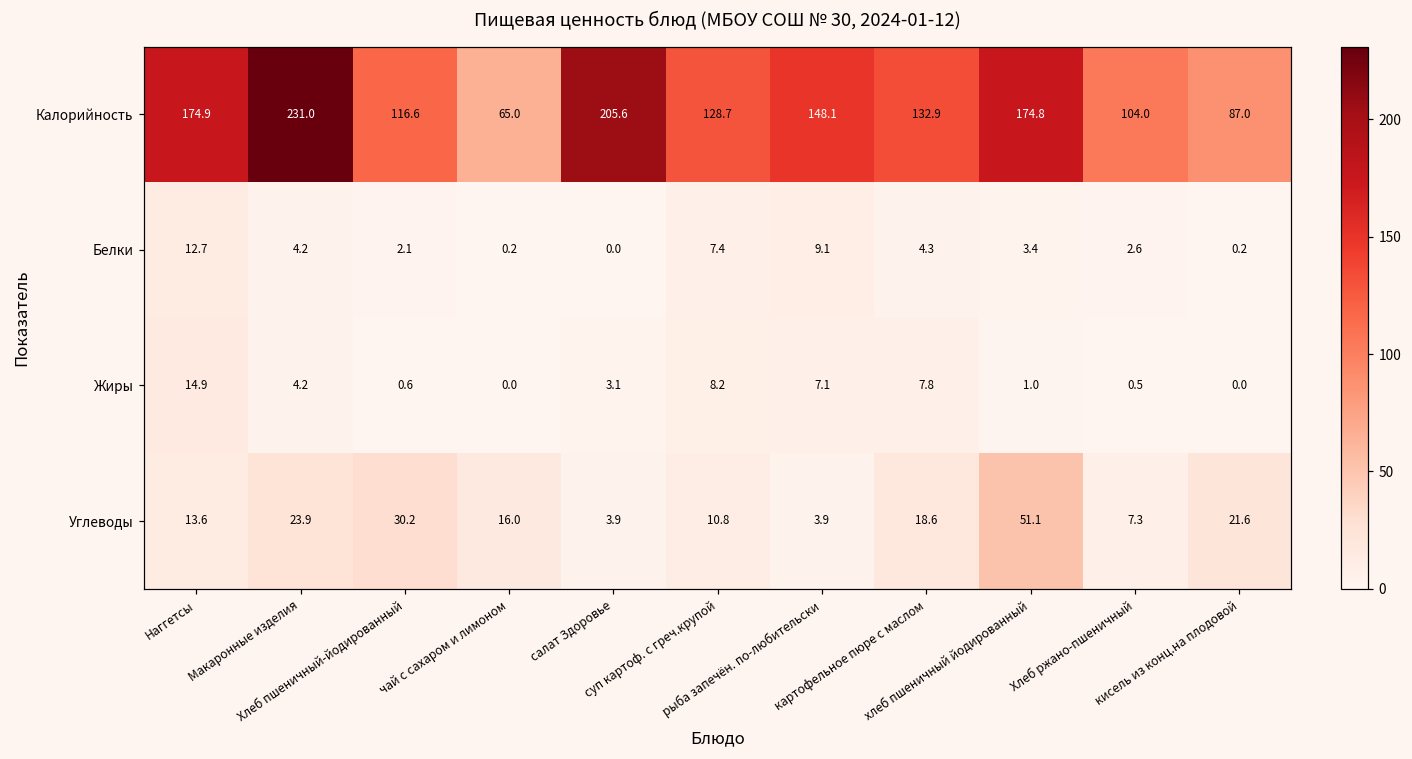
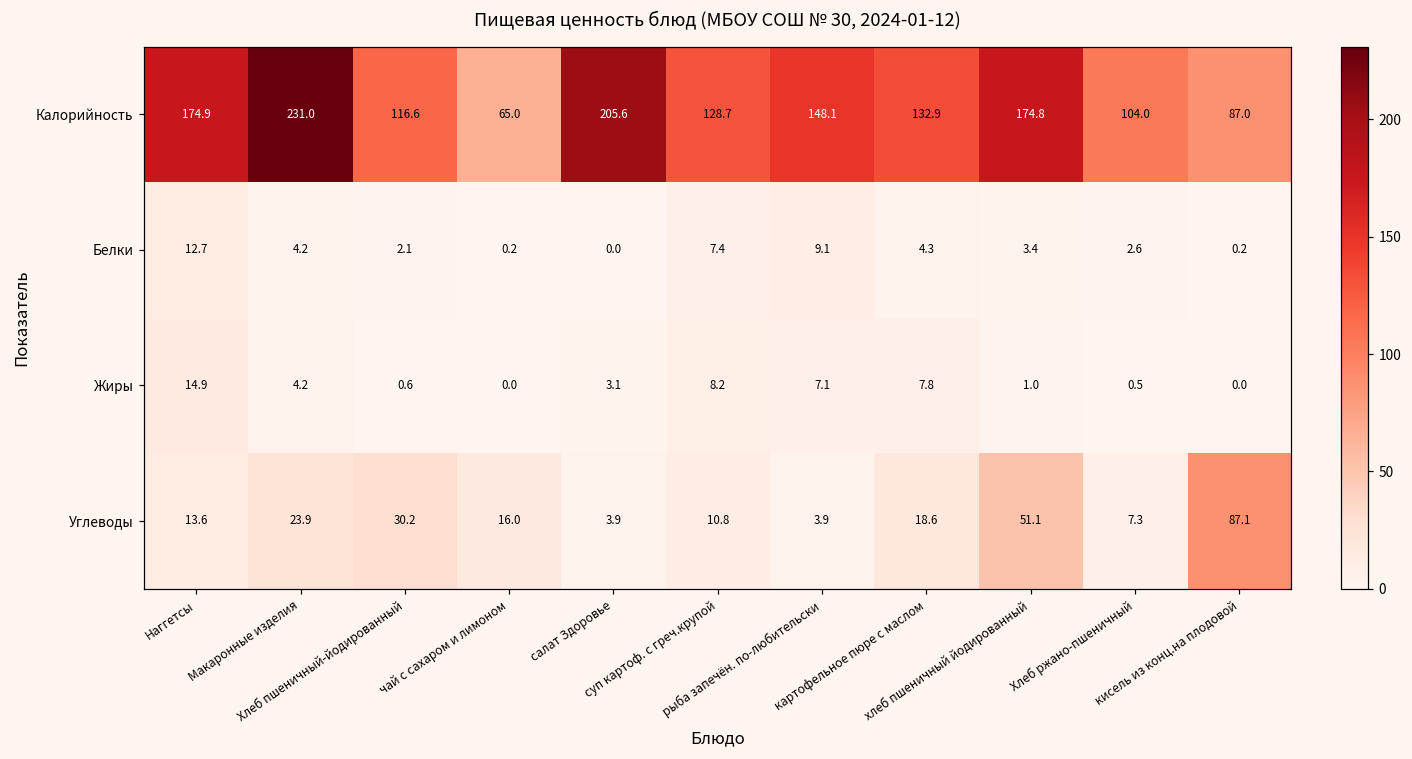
  {
    "Калорийность": {
      "Наггетсы": 174.9,
      "Макаронные изделия": 231.0,
      "Хлеб пшеничный-йодированный": 116.6,
      "чай с сахаром и лимоном": 65.0,
      "салат Здоровье": 205.6,
      "суп картоф. с греч.крупой": 128.7,
      "рыба запечён. по-любительски": 148.1,
      "картофельное пюре с маслом": 132.9,
      "хлеб пшеничный йодированный": 174.8,
      "Хлеб ржано-пшеничный": 104.0,
      "кисель из конц.на плодовой": 87.0
    },
    "Белки": {
      "Наггетсы": 12.7,
      "Макаронные изделия": 4.2,
      "Хлеб пшеничный-йодированный": 2.1,
      "чай с сахаром и лимоном": 0.2,
      "салат Здоровье": 0.0,
      "суп картоф. с греч.крупой": 7.4,
      "рыба запечён. по-любительски": 9.1,
      "картофельное пюре с маслом": 4.3,
      "хлеб пшеничный йодированный": 3.4,
      "Хлеб ржано-пшеничный": 2.6,
      "кисель из конц.на плодовой": 0.2
    },
    "Жиры": {
      "Наггетсы": 14.9,
      "Макаронные изделия": 4.2,
      "Хлеб пшеничный-йодированный": 0.6,
      "чай с сахаром и лимоном": 0.0,
      "салат Здоровье": 3.1,
      "суп картоф. с греч.крупой": 8.2,
      "рыба запечён. по-любительски": 7.1,
      "картофельное пюре с маслом": 7.8,
      "хлеб пшеничный йодированный": 1.0,
      "Хлеб ржано-пшеничный": 0.5,
      "кисель из конц.на плодовой": 0.0
    },
    "Углеводы": {
      "Наггетсы": 13.6,
      "Макаронные изделия": 23.9,
      "Хлеб пшеничный-йодированный": 30.2,
      "чай с сахаром и лимоном": 16.0,
      "салат Здоровье": 3.9,
      "суп картоф. с греч.крупой": 10.8,
      "рыба запечён. по-любительски": 3.9,
      "картофельное пюре с маслом": 18.6,
      "хлеб пшеничный йодированный": 51.1,
      "Хлеб ржано-пшеничный": 7.3,
-     "кисель из конц.на плодовой": 21.6
+     "кисель из конц.на плодовой": 87.1
    }
  }
